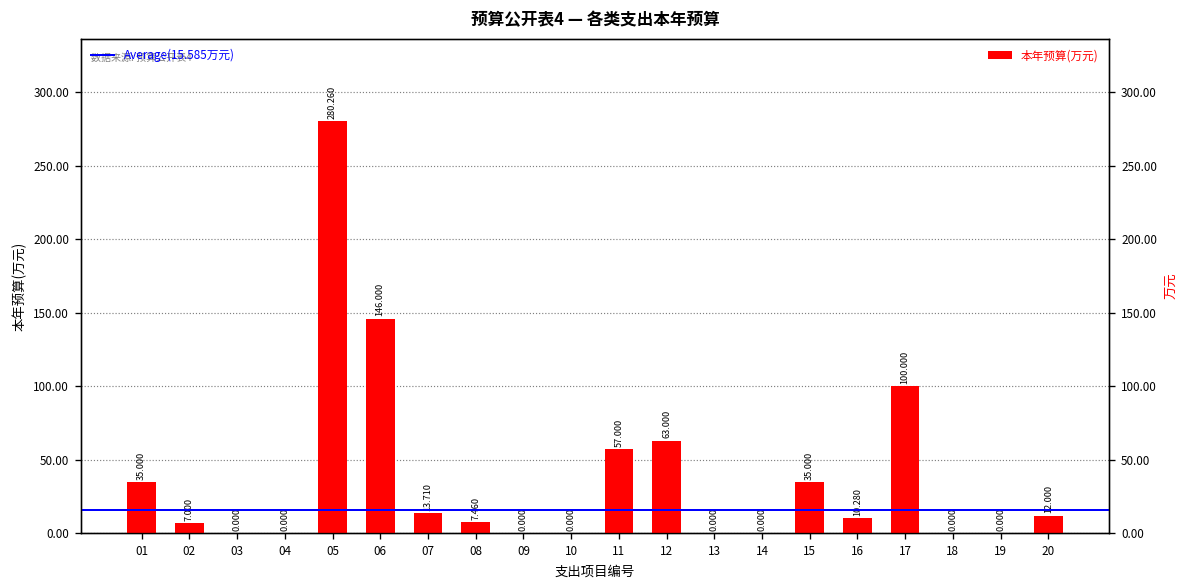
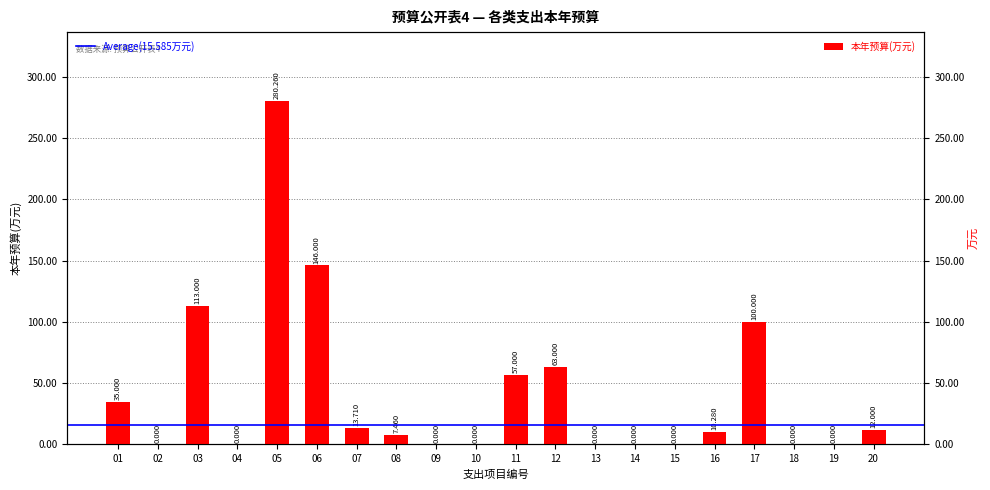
  {
    "01": 35.000,
-   "02": 7.000,
-   "03": 0.000,
+   "02": 0.000,
+   "03": 113.000,
    "04": 0.000,
    "05": 280.260,
    "06": 146.000,
    "07": 13.710,
    "08": 7.460,
    "09": 0.000,
    "10": 0.000,
    "11": 57.000,
    "12": 63.000,
    "13": 0.000,
    "14": 0.000,
-   "15": 35.000,
+   "15": 0.000,
    "16": 10.280,
    "17": 100.000,
    "18": 0.000,
    "19": 0.000,
    "20": 12.000
  }
